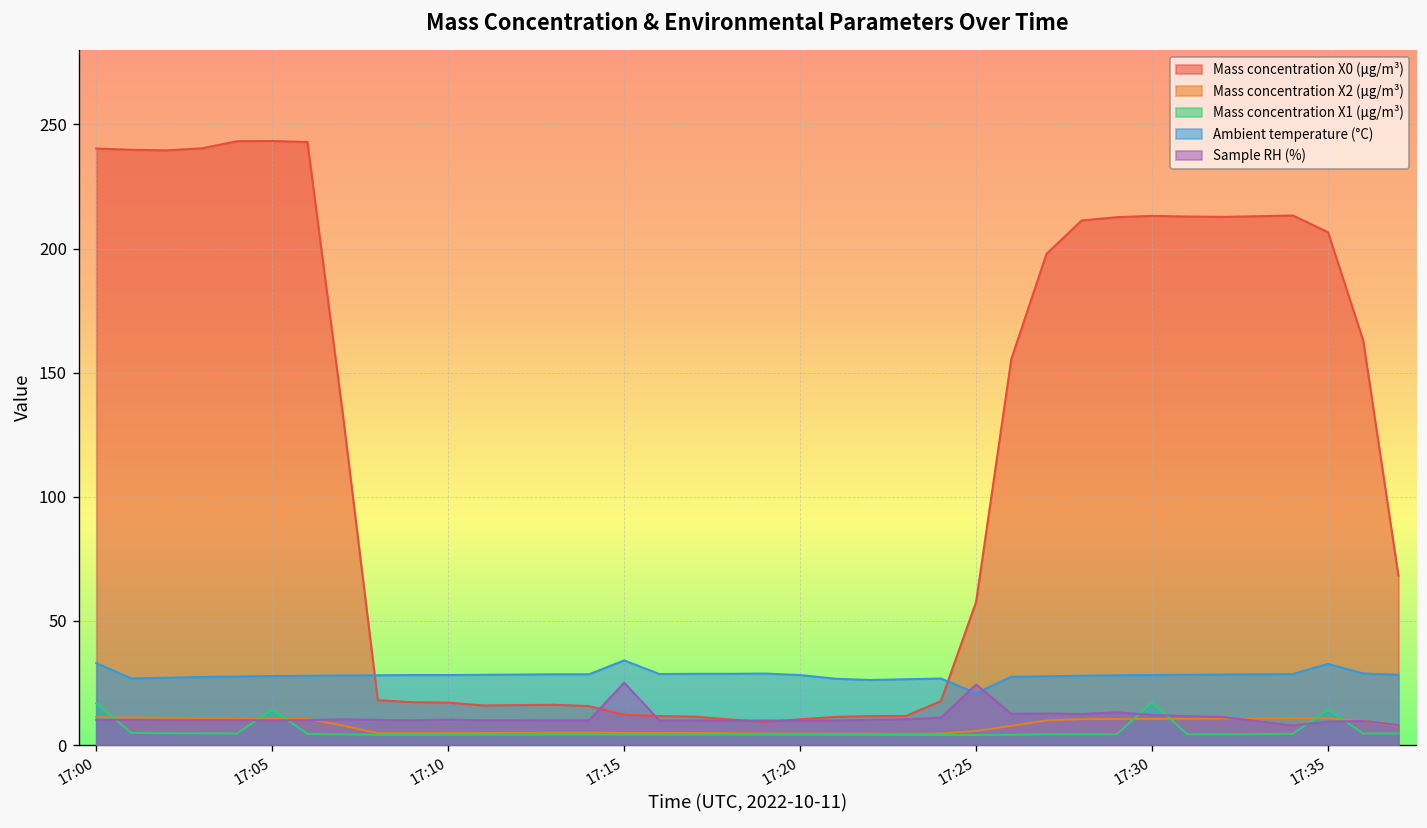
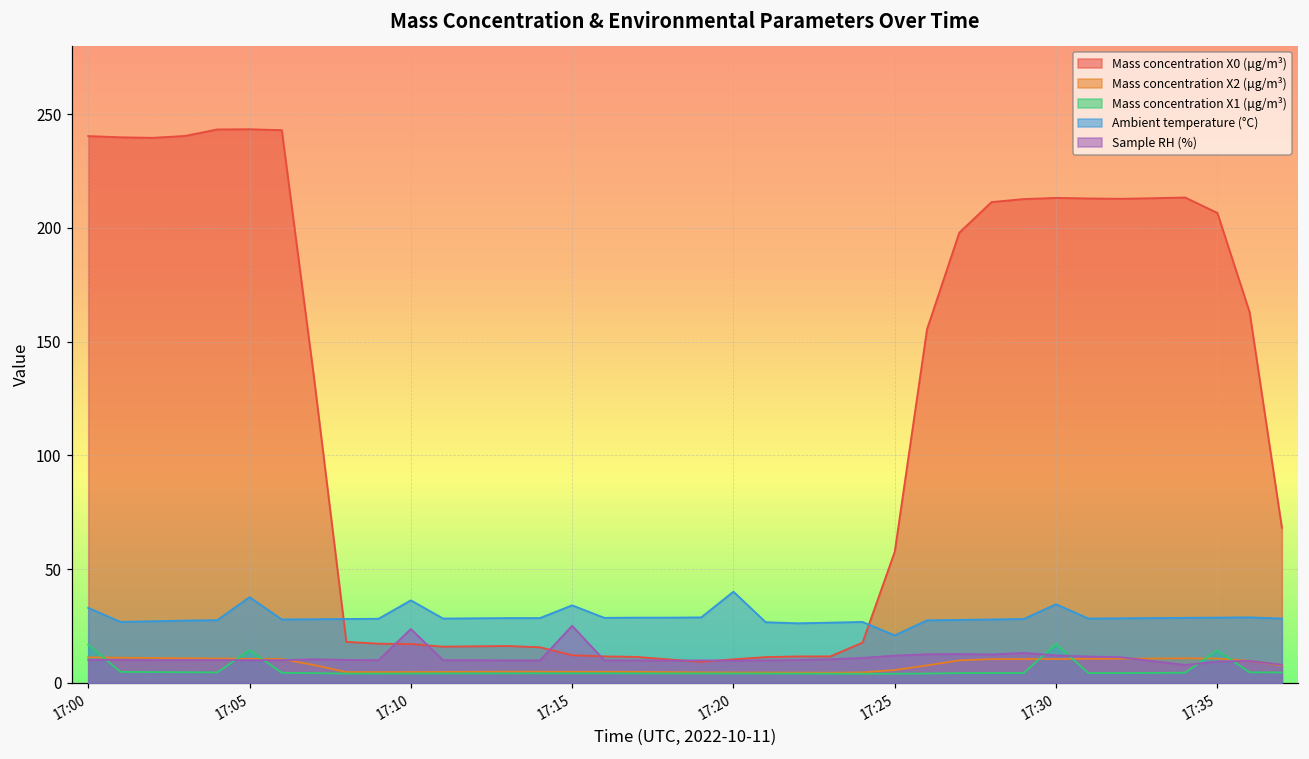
  {
    "Mass concentration X1 (μg/m³)": {
      "17:00": 17,
      "17:05": 14,
      "17:25": 4,
      "17:30": 17,
      "17:35": 14
    },
    "Ambient temperature (°C)": {
      "17:00": 33,
-     "17:05": 28,
-     "17:10": 28,
+     "17:05": 38,
+     "17:10": 36,
      "17:15": 34,
-     "17:20": 28,
+     "17:20": 40,
      "17:25": 21,
-     "17:30": 28,
-     "17:35": 33
+     "17:30": 35,
+     "17:35": 29
    },
    "Sample RH (%)": {
-     "17:10": 10,
+     "17:10": 24,
      "17:15": 25,
-     "17:25": 24,
+     "17:25": 12,
      "17:30": 12,
      "17:35": 9
    }
  }
